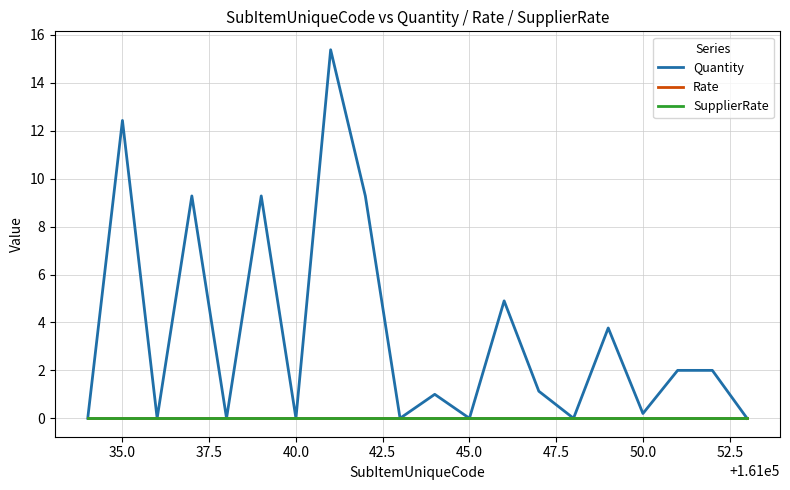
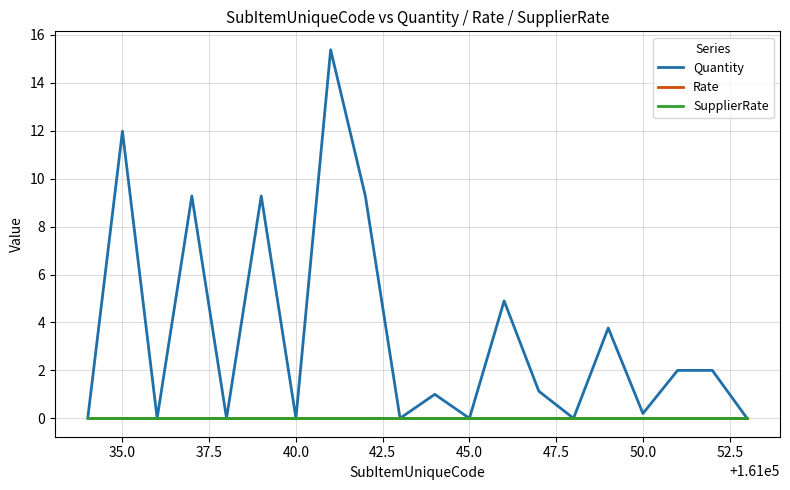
  {
    "Quantity": {
-     "35.0": 12.4,
+     "35.0": 12.0,
      "50.0": 0.2
    },
    "SupplierRate": {
      "35.0": 0.0,
      "50.0": 0.0
    }
  }
